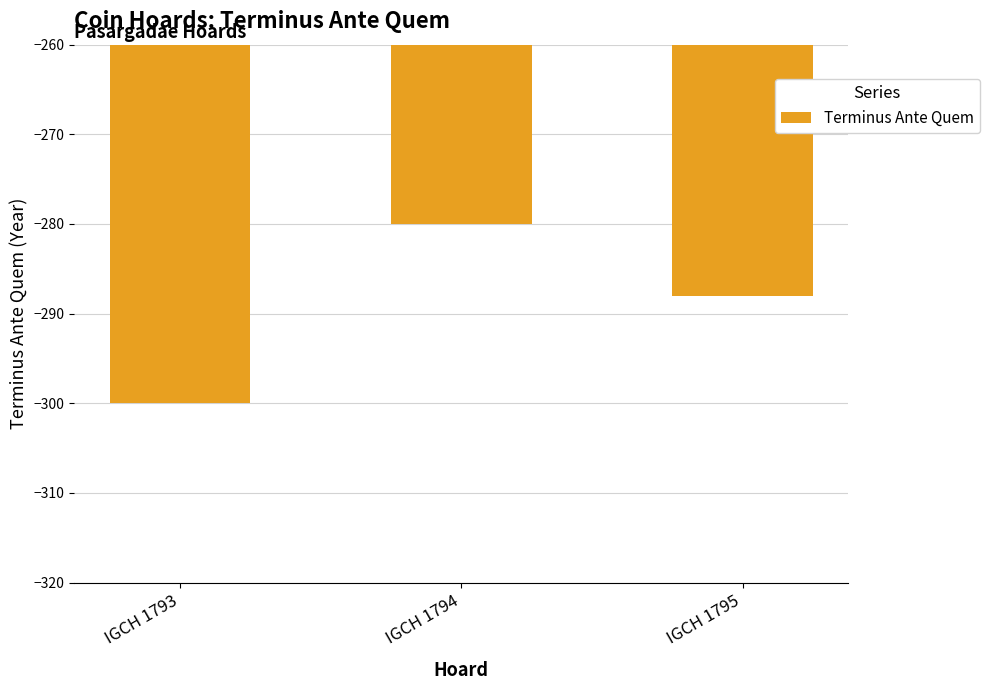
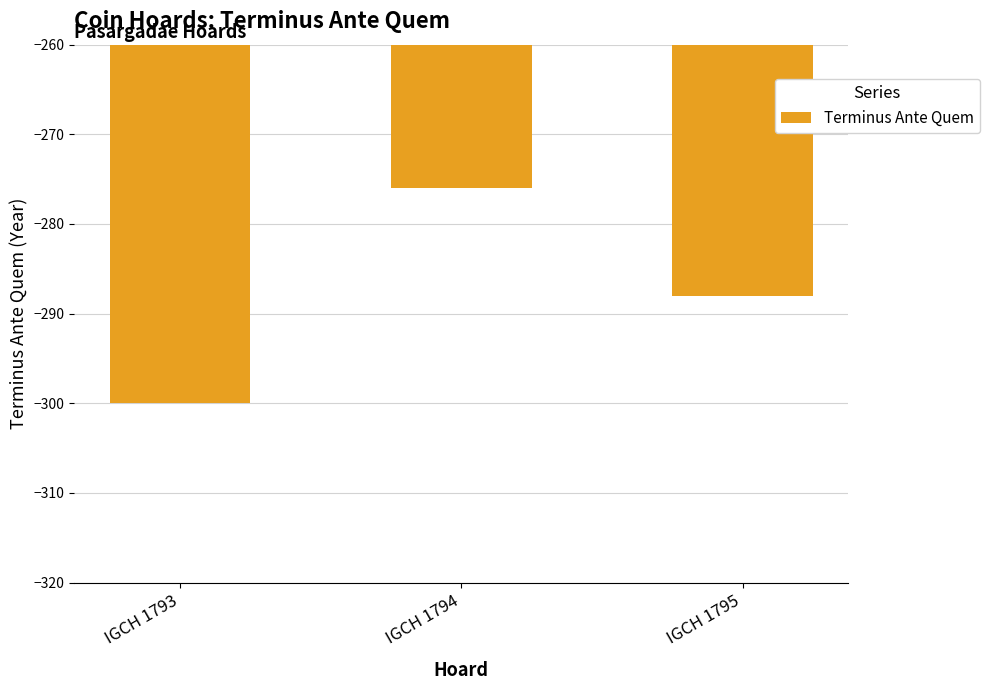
  {
    "IGCH 1793": -300,
-   "IGCH 1794": -280,
+   "IGCH 1794": -276,
    "IGCH 1795": -288
  }
